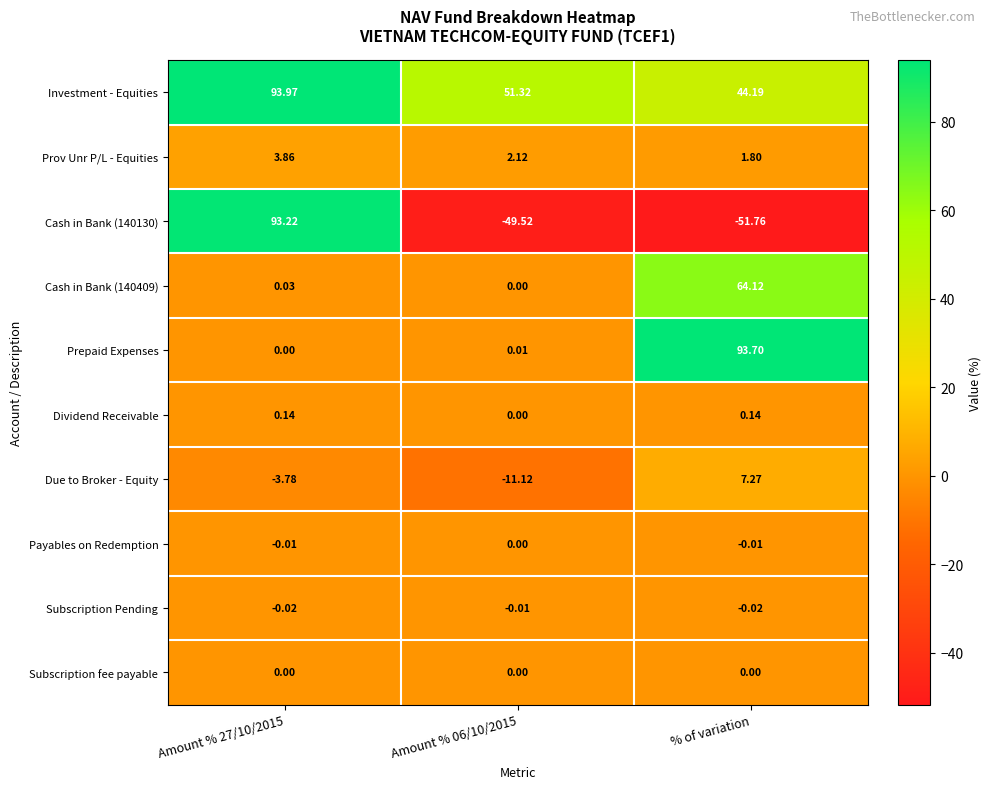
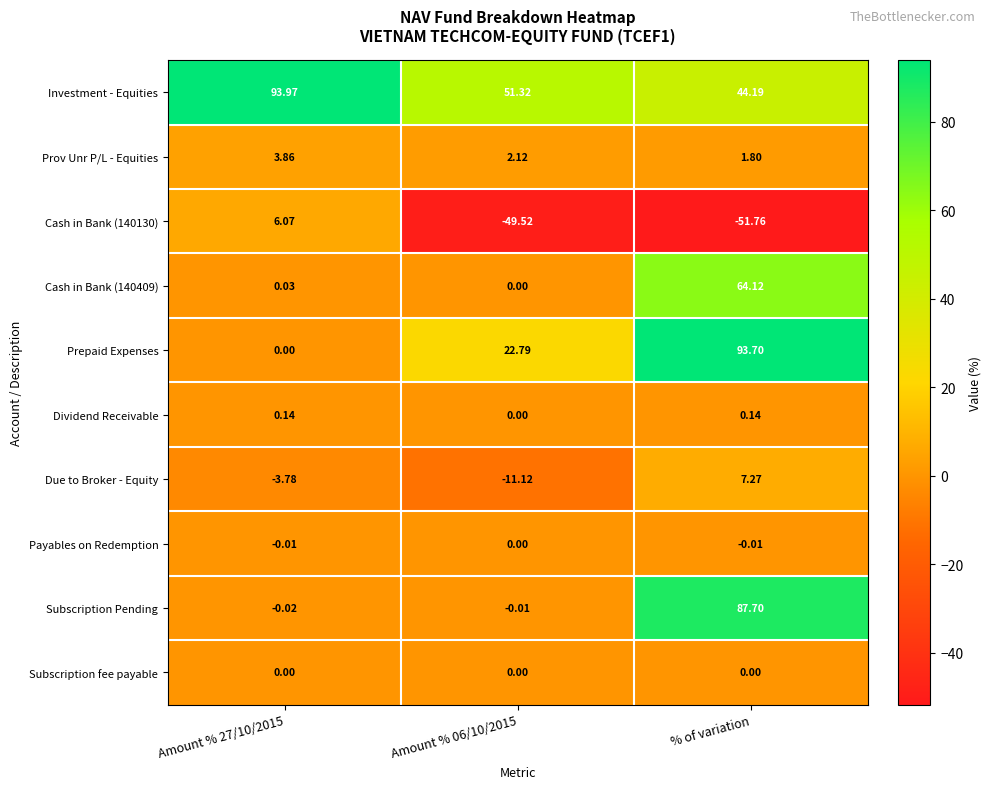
  {
    "Investment - Equities": {
      "Amount % 27/10/2015": 93.97,
      "Amount % 06/10/2015": 51.32,
      "% of variation": 44.19
    },
    "Prov Unr P/L - Equities": {
      "Amount % 27/10/2015": 3.86,
      "Amount % 06/10/2015": 2.12,
      "% of variation": 1.80
    },
    "Cash in Bank (140130)": {
-     "Amount % 27/10/2015": 93.22,
+     "Amount % 27/10/2015": 6.07,
      "Amount % 06/10/2015": -49.52,
      "% of variation": -51.76
    },
    "Cash in Bank (140409)": {
      "Amount % 27/10/2015": 0.03,
      "Amount % 06/10/2015": 0.00,
      "% of variation": 64.12
    },
    "Prepaid Expenses": {
      "Amount % 27/10/2015": 0.00,
-     "Amount % 06/10/2015": 0.01,
+     "Amount % 06/10/2015": 22.79,
      "% of variation": 93.70
    },
    "Dividend Receivable": {
      "Amount % 27/10/2015": 0.14,
      "Amount % 06/10/2015": 0.00,
      "% of variation": 0.14
    },
    "Due to Broker - Equity": {
      "Amount % 27/10/2015": -3.78,
      "Amount % 06/10/2015": -11.12,
      "% of variation": 7.27
    },
    "Payables on Redemption": {
      "Amount % 27/10/2015": -0.01,
      "Amount % 06/10/2015": 0.00,
      "% of variation": -0.01
    },
    "Subscription Pending": {
      "Amount % 27/10/2015": -0.02,
      "Amount % 06/10/2015": -0.01,
-     "% of variation": -0.02
+     "% of variation": 87.70
    },
    "Subscription fee payable": {
      "Amount % 27/10/2015": 0.00,
      "Amount % 06/10/2015": 0.00,
      "% of variation": 0.00
    }
  }
